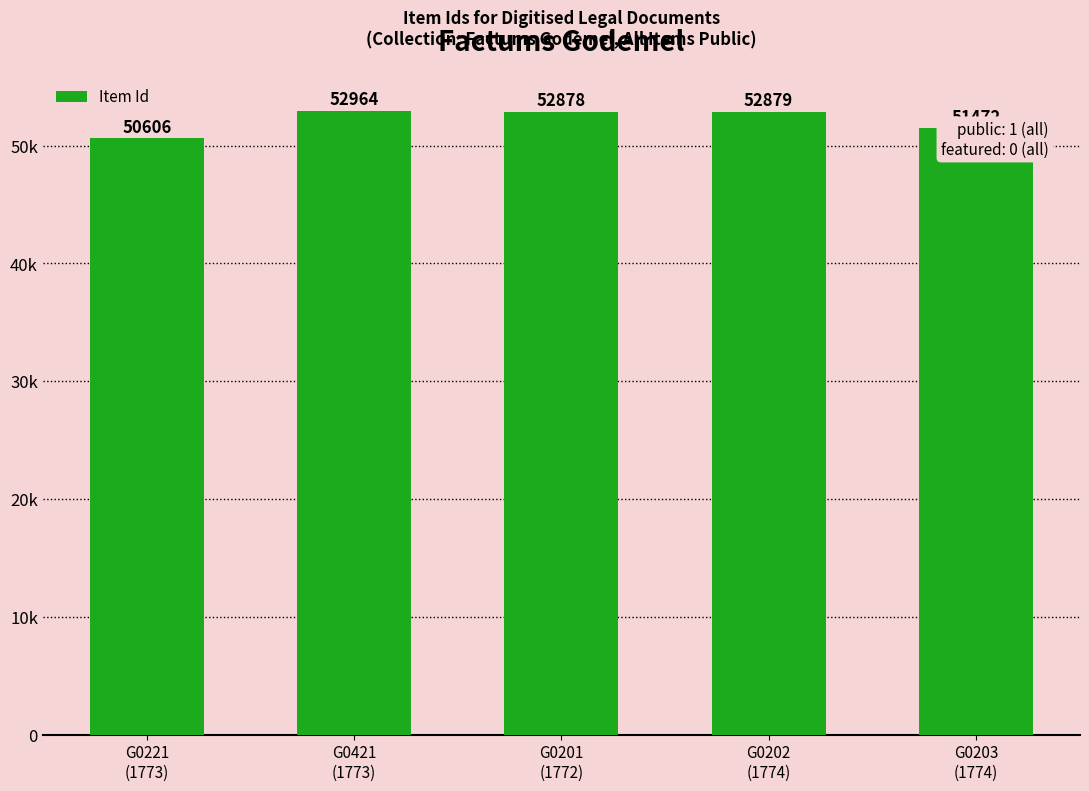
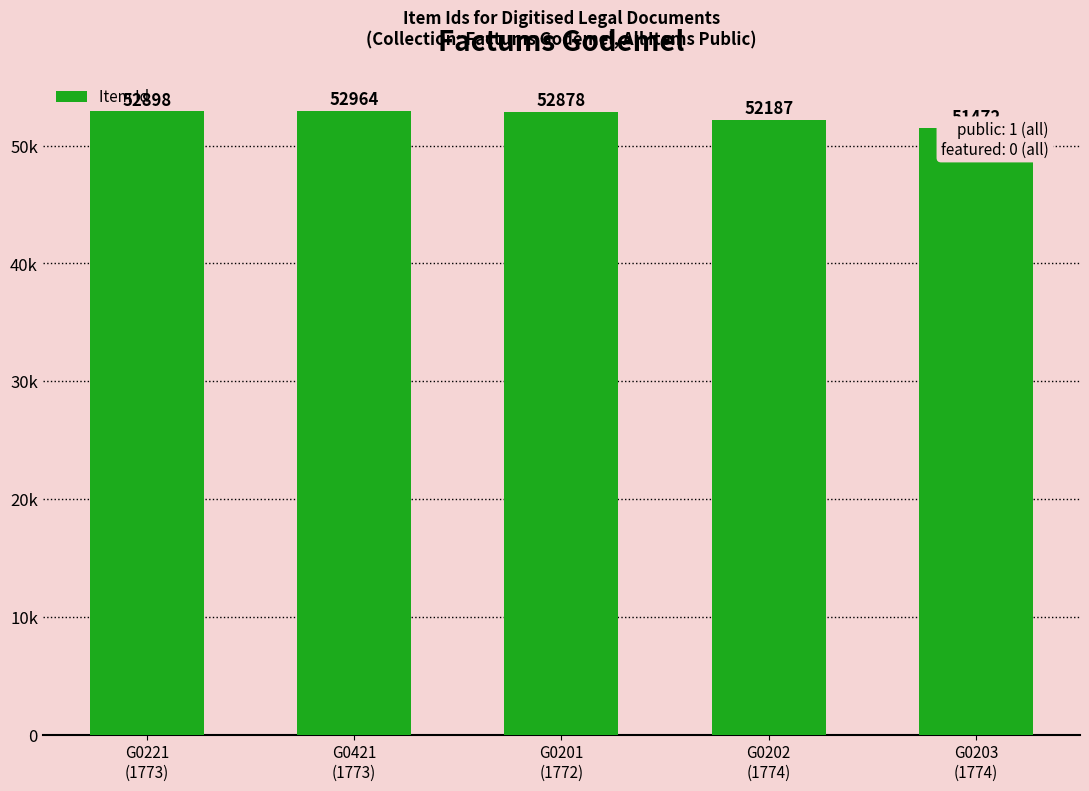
  {
-   "G0221 (1773)": 50606,
+   "G0221 (1773)": 52898,
    "G0421 (1773)": 52964,
    "G0201 (1772)": 52878,
-   "G0202 (1774)": 52879
+   "G0202 (1774)": 52187
  }
